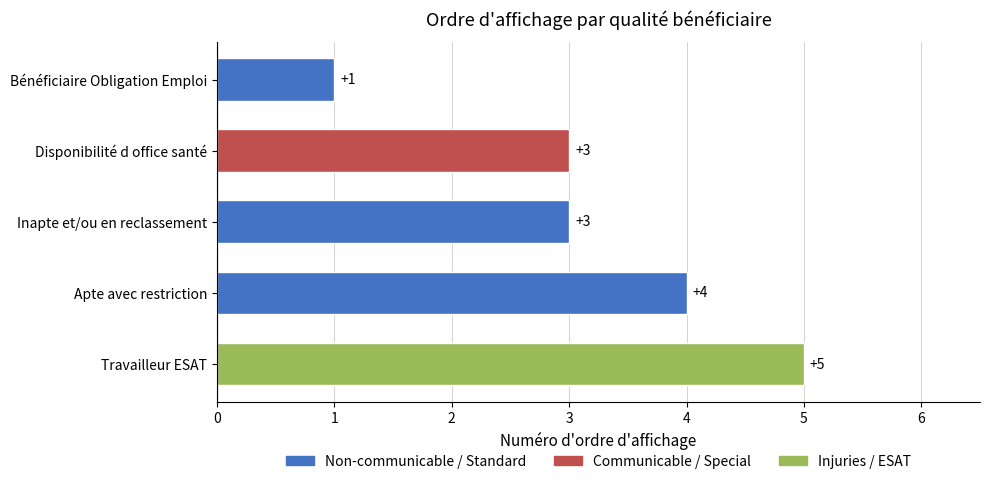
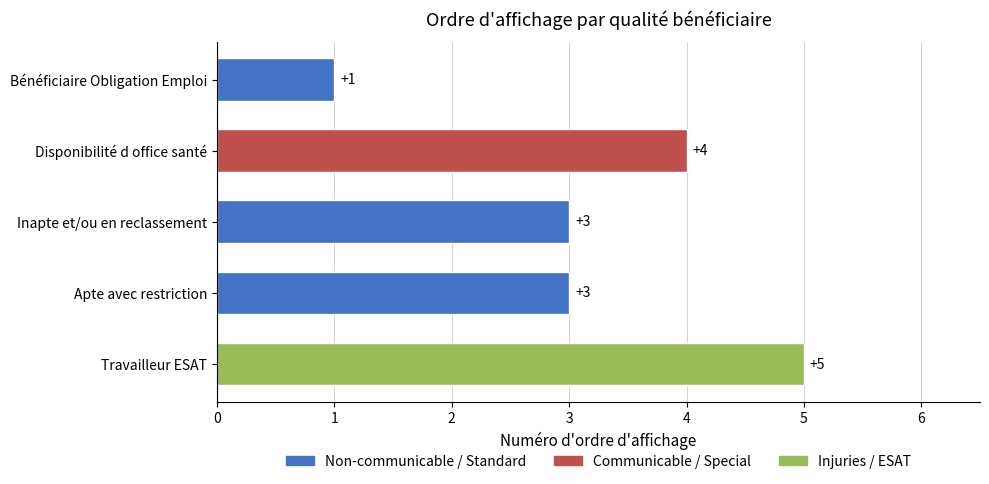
  {
    "Bénéficiaire Obligation Emploi": "+1",
-   "Disponibilité d office santé": "+3",
+   "Disponibilité d office santé": "+4",
    "Inapte et/ou en reclassement": "+3",
-   "Apte avec restriction": "+4",
+   "Apte avec restriction": "+3",
    "Travailleur ESAT": "+5"
  }
